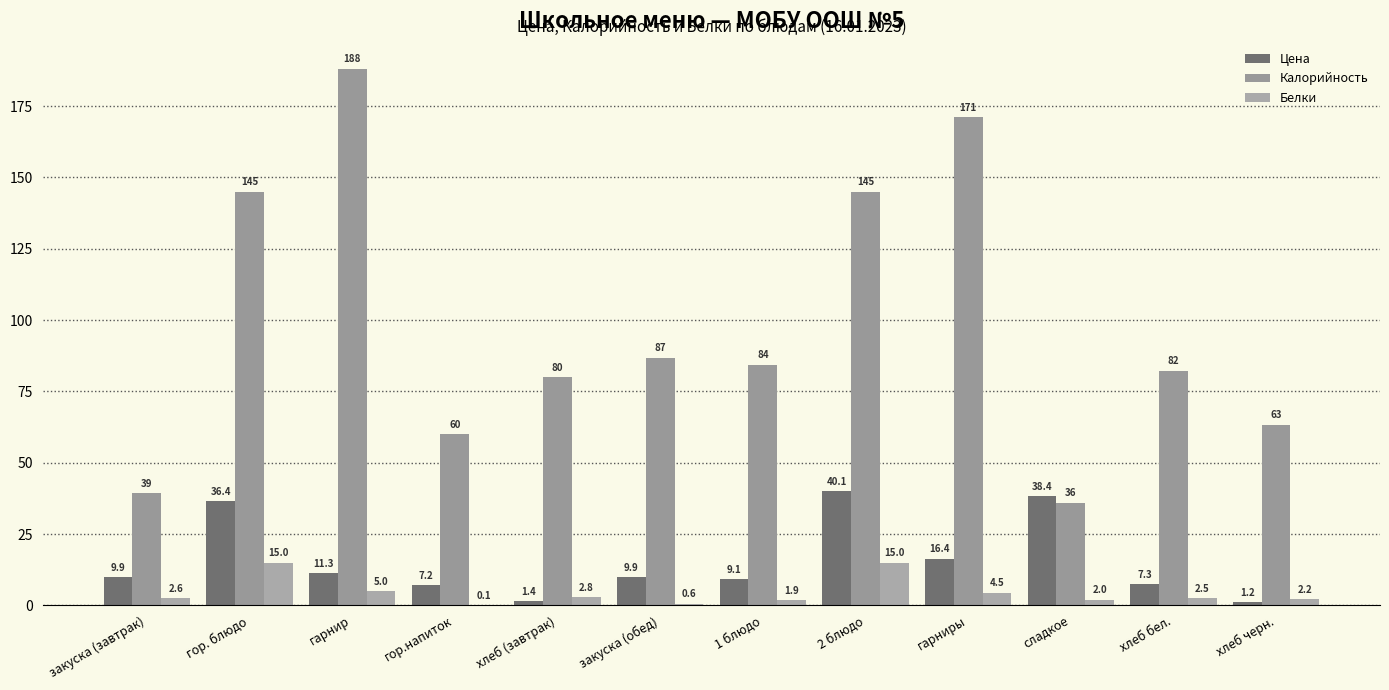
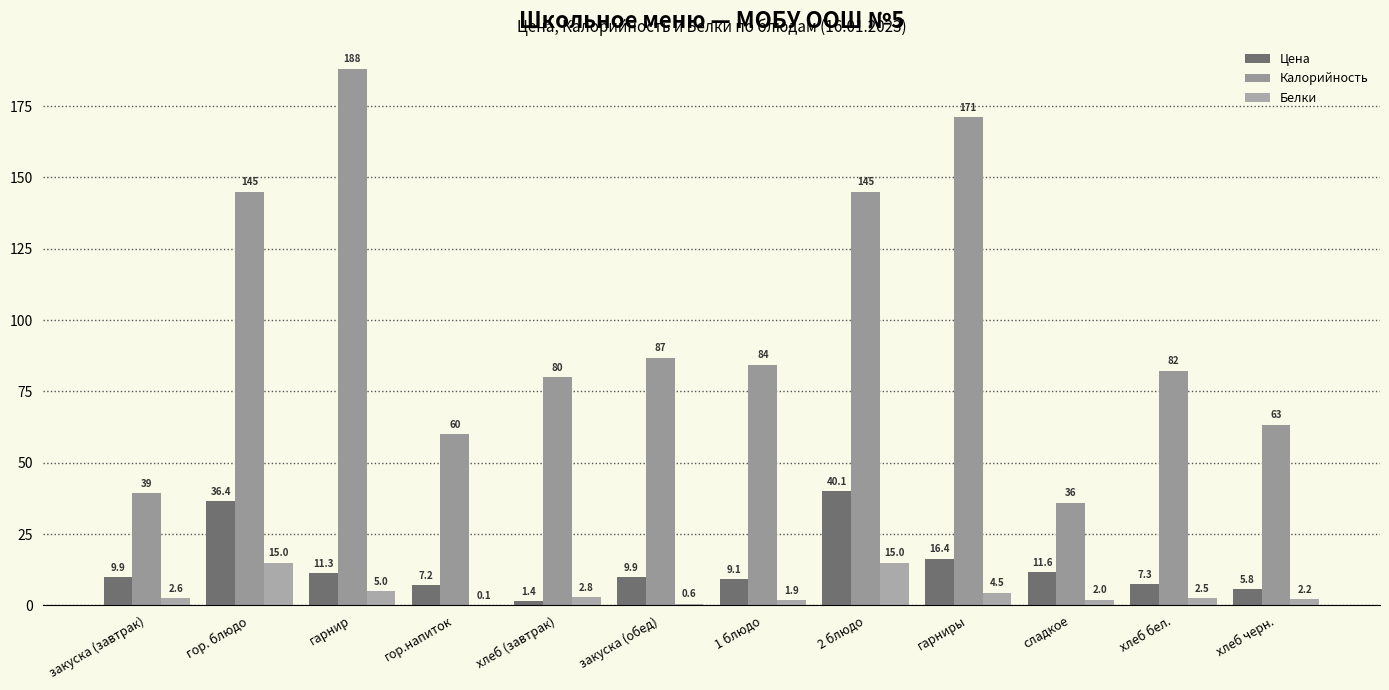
  {
    "Цена": {
      "закуска (завтрак)": 9.9,
      "гор. блюдо": 36.4,
      "гарнир": 11.3,
      "гор.напиток": 7.2,
      "хлеб (завтрак)": 1.4,
      "закуска (обед)": 9.9,
      "1 блюдо": 9.1,
      "2 блюдо": 40.1,
      "гарниры": 16.4,
-     "сладкое": 38.4,
+     "сладкое": 11.6,
      "хлеб бел.": 7.3,
-     "хлеб черн.": 1.2
+     "хлеб черн.": 5.8
    }
  }
